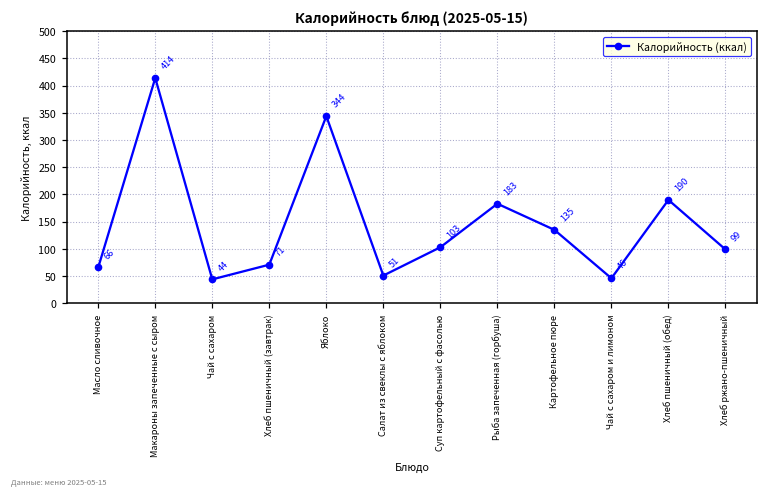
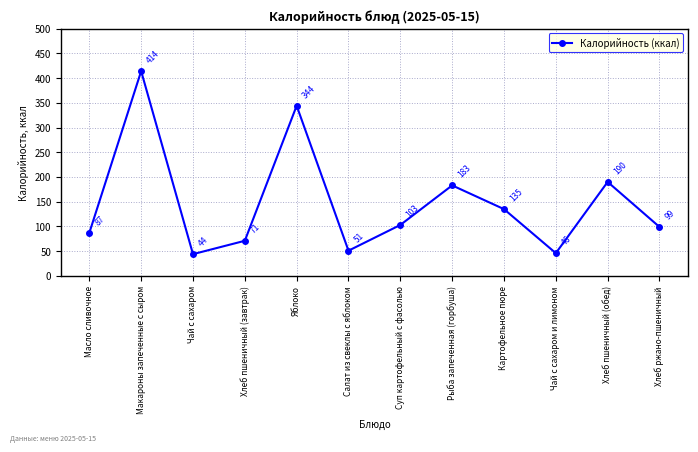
  {
-   "Масло сливочное": 66,
+   "Масло сливочное": 87,
    "Макароны запеченные с сыром": 414,
    "Чай с сахаром": 44,
    "Хлеб пшеничный (завтрак)": 71,
    "Яблоко": 344,
    "Салат из свеклы с яблоком": 51,
    "Суп картофельный с фасолью": 103,
    "Рыба запеченная (горбуша)": 183,
    "Картофельное пюре": 135,
    "Чай с сахаром и лимоном": 46,
    "Хлеб пшеничный (обед)": 190,
    "Хлеб ржано-пшеничный": 99
  }
